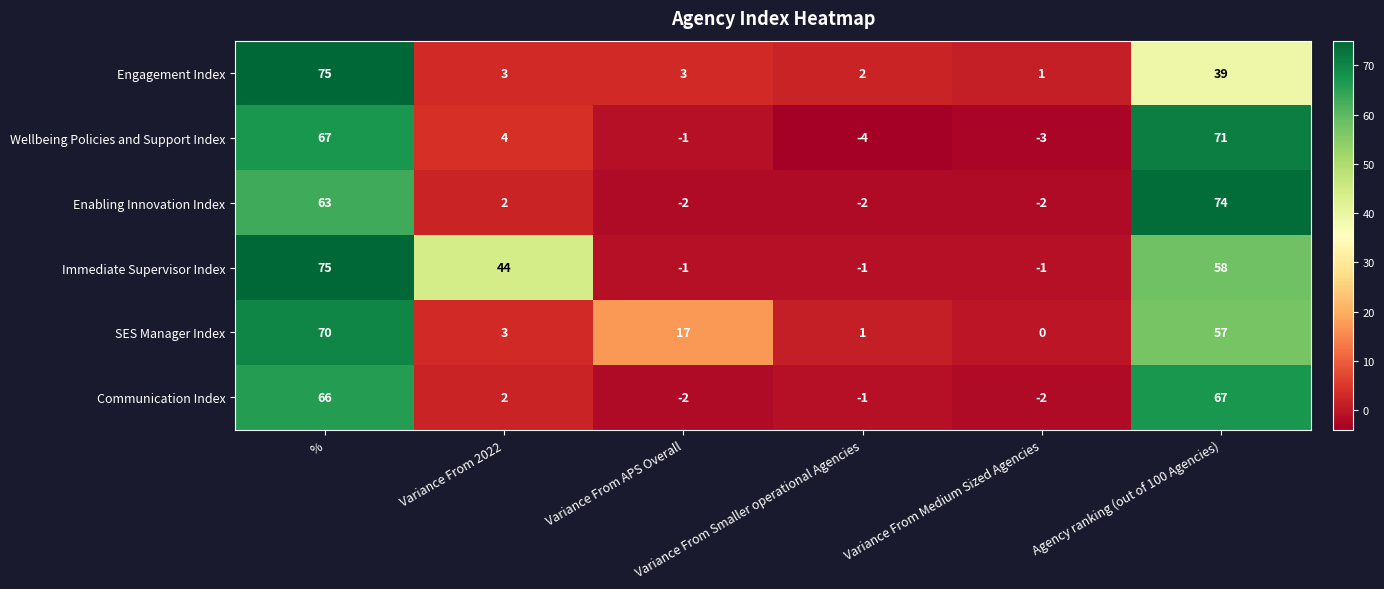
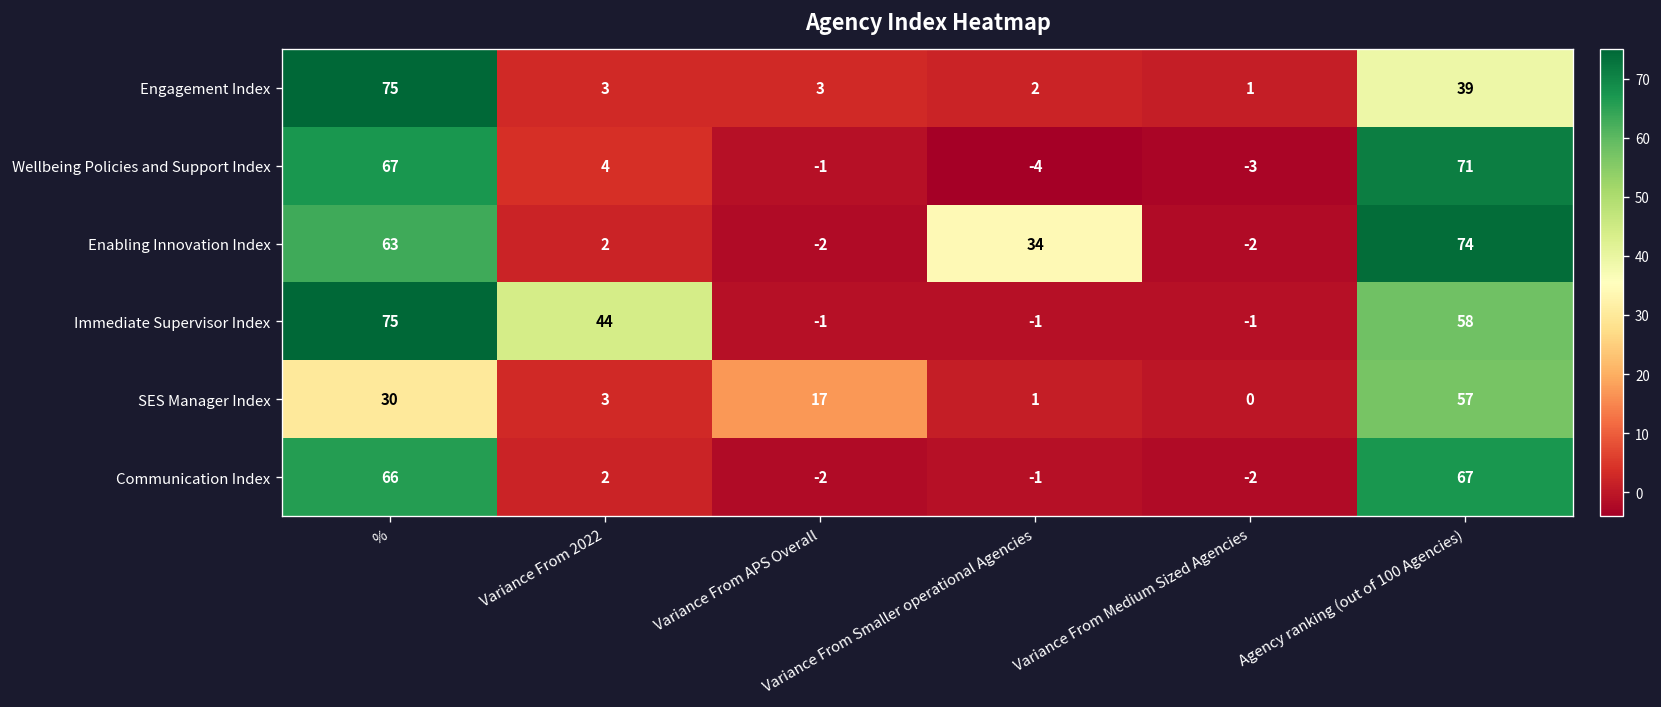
  {
    "Engagement Index": {
      "%": 75,
      "Variance From 2022": 3,
      "Variance From APS Overall": 3,
      "Variance From Smaller operational Agencies": 2,
      "Variance From Medium Sized Agencies": 1,
      "Agency ranking (out of 100 Agencies)": 39
    },
    "Wellbeing Policies and Support Index": {
      "%": 67,
      "Variance From 2022": 4,
      "Variance From APS Overall": -1,
      "Variance From Smaller operational Agencies": -4,
      "Variance From Medium Sized Agencies": -3,
      "Agency ranking (out of 100 Agencies)": 71
    },
    "Enabling Innovation Index": {
      "%": 63,
      "Variance From 2022": 2,
      "Variance From APS Overall": -2,
-     "Variance From Smaller operational Agencies": -2,
+     "Variance From Smaller operational Agencies": 34,
      "Variance From Medium Sized Agencies": -2,
      "Agency ranking (out of 100 Agencies)": 74
    },
    "Immediate Supervisor Index": {
      "%": 75,
      "Variance From 2022": 44,
      "Variance From APS Overall": -1,
      "Variance From Smaller operational Agencies": -1,
      "Variance From Medium Sized Agencies": -1,
      "Agency ranking (out of 100 Agencies)": 58
    },
    "SES Manager Index": {
-     "%": 70,
+     "%": 30,
      "Variance From 2022": 3,
      "Variance From APS Overall": 17,
      "Variance From Smaller operational Agencies": 1,
      "Variance From Medium Sized Agencies": 0,
      "Agency ranking (out of 100 Agencies)": 57
    },
    "Communication Index": {
      "%": 66,
      "Variance From 2022": 2,
      "Variance From APS Overall": -2,
      "Variance From Smaller operational Agencies": -1,
      "Variance From Medium Sized Agencies": -2,
      "Agency ranking (out of 100 Agencies)": 67
    }
  }
